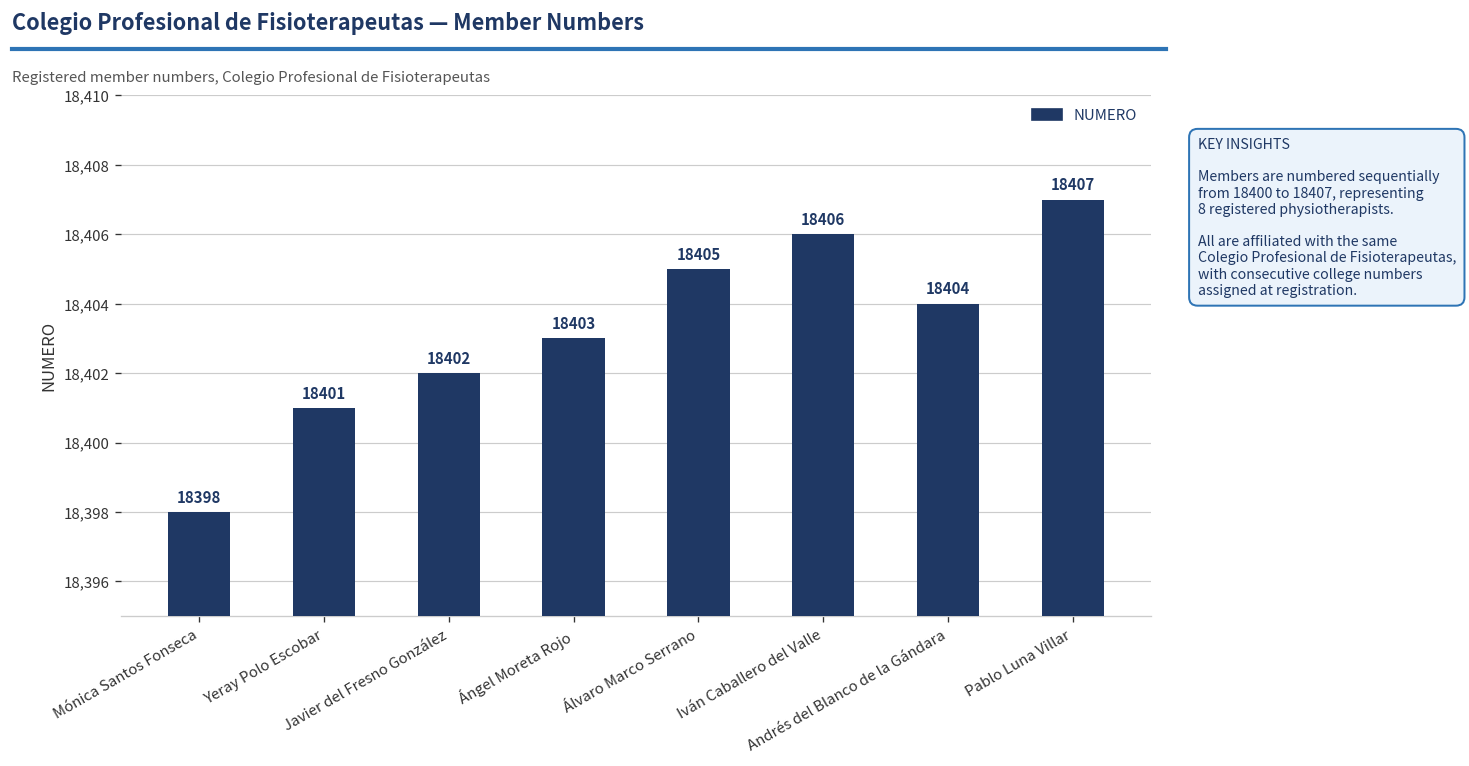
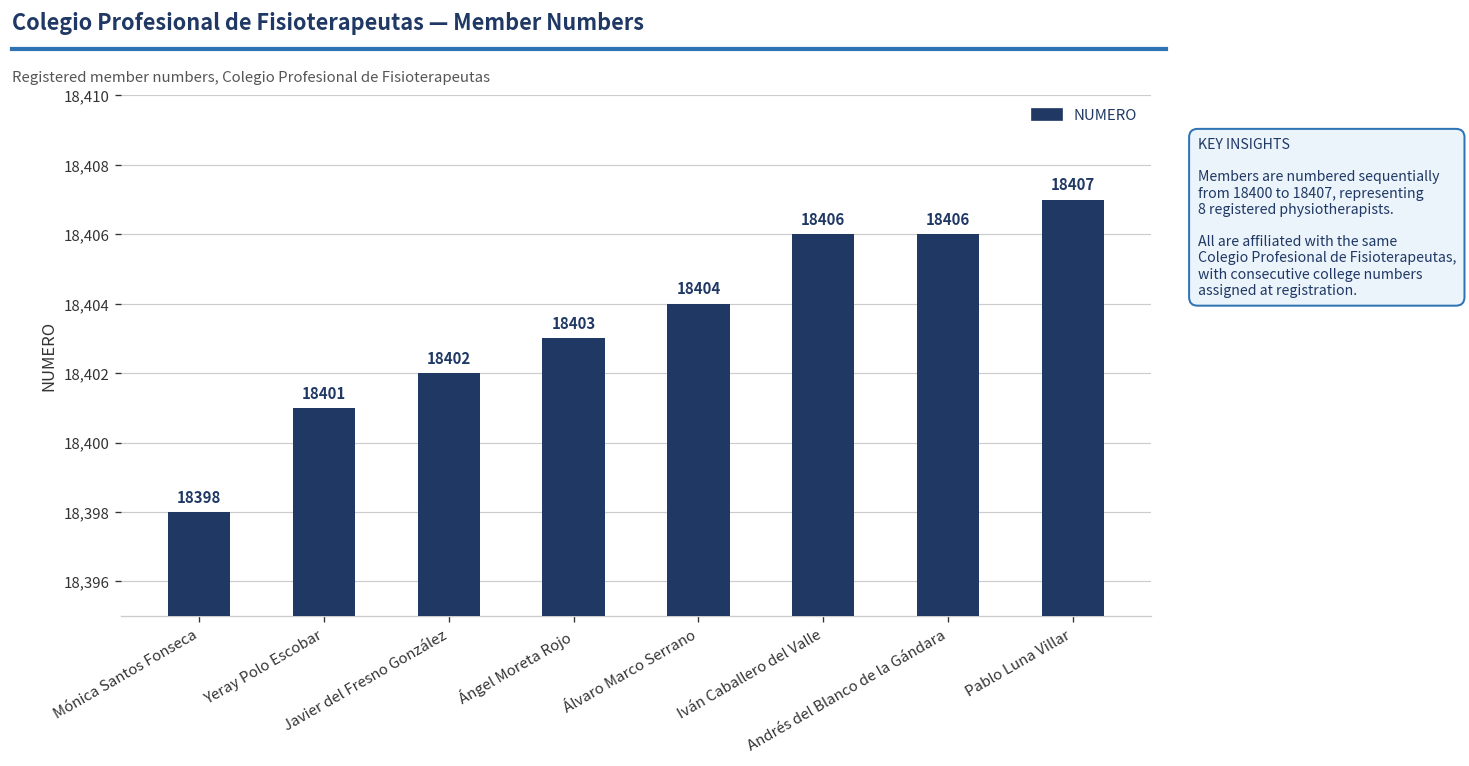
  {
    "Mónica Santos Fonseca": 18398,
    "Yeray Polo Escobar": 18401,
    "Javier del Fresno González": 18402,
    "Ángel Moreta Rojo": 18403,
-   "Álvaro Marco Serrano": 18405,
+   "Álvaro Marco Serrano": 18404,
    "Iván Caballero del Valle": 18406,
-   "Andrés del Blanco de la Gándara": 18404,
+   "Andrés del Blanco de la Gándara": 18406,
    "Pablo Luna Villar": 18407
  }
